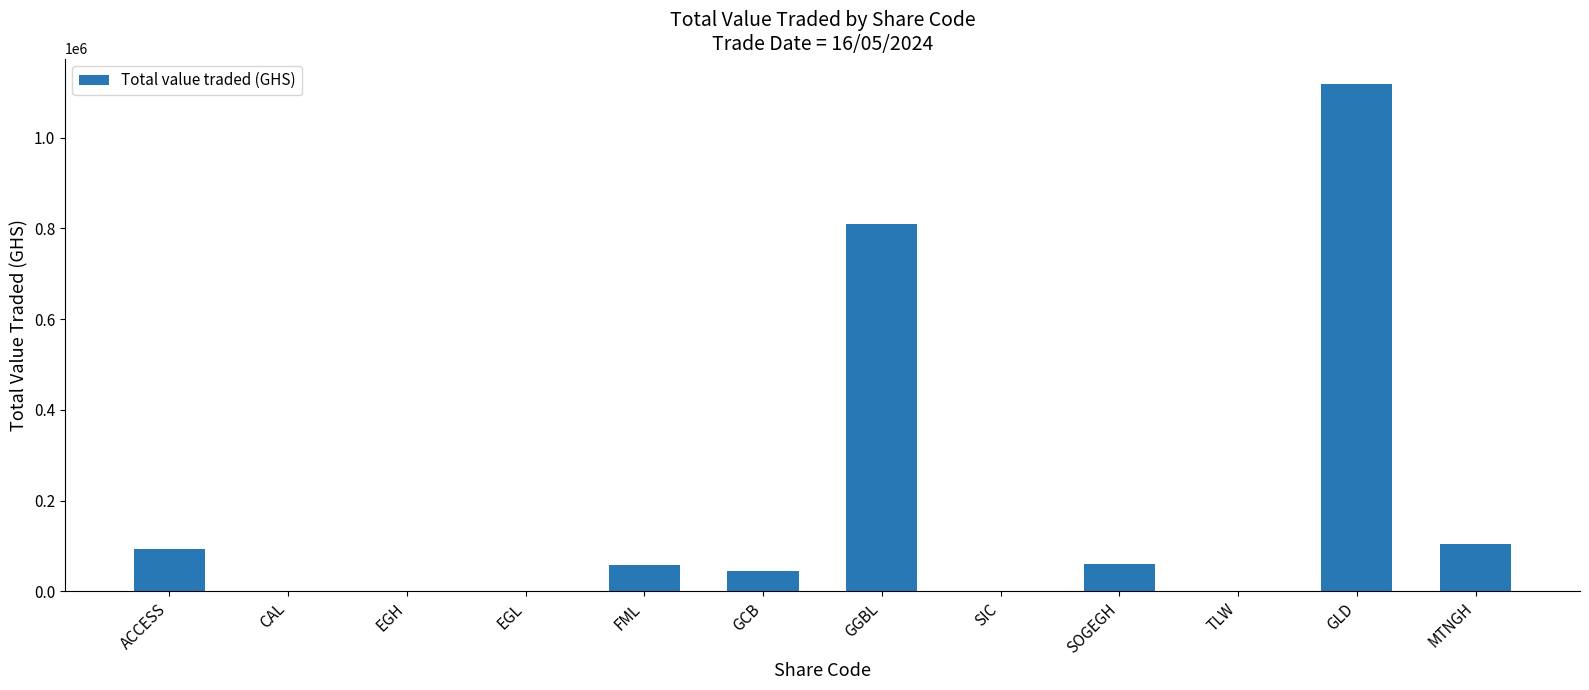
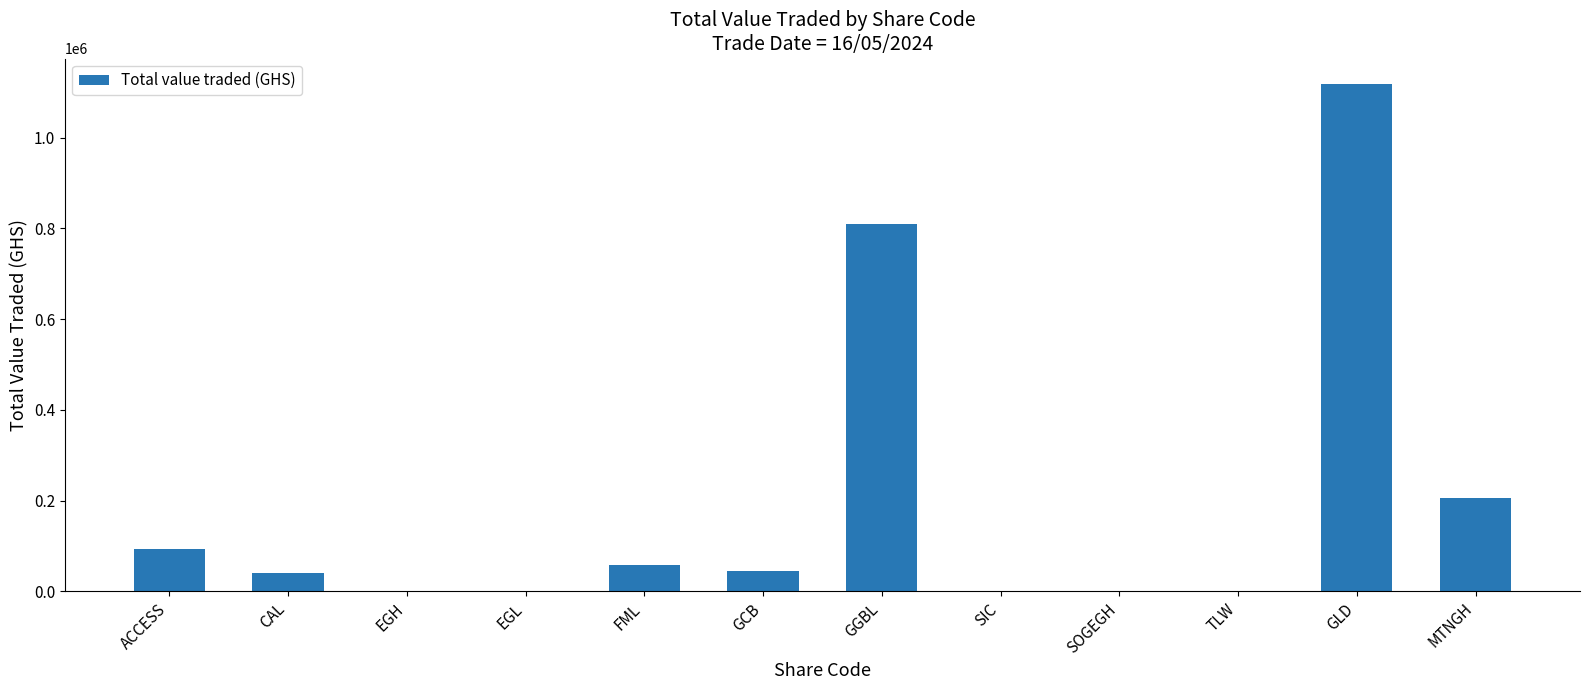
  {
    "ACCESS": 90000,
-   "CAL": 0,
+   "CAL": 40000,
    "FML": 60000,
    "GCB": 40000,
    "GGBL": 810000,
-   "SOGEGH": 60000,
+   "SOGEGH": 0,
    "GLD": 1120000,
-   "MTNGH": 100000
+   "MTNGH": 200000
  }
